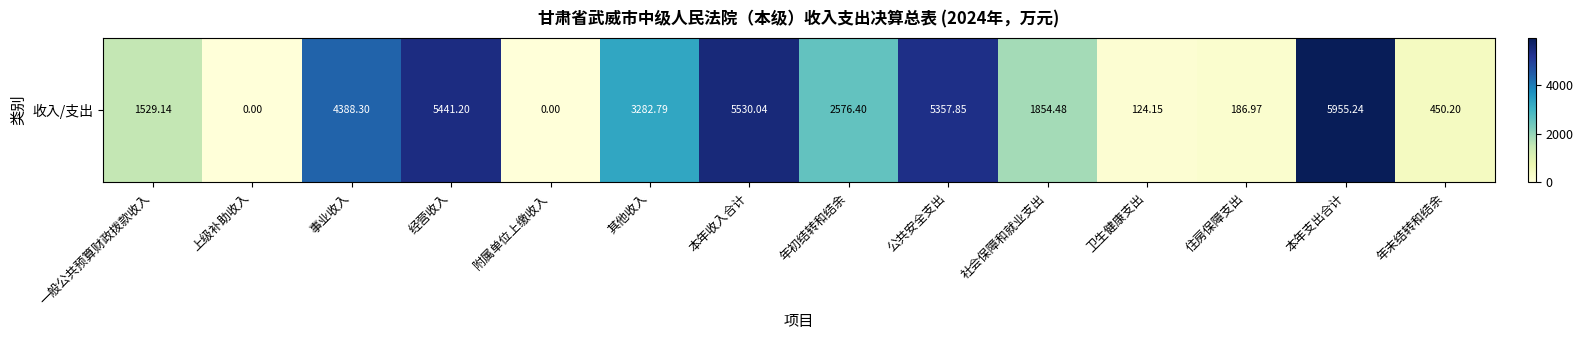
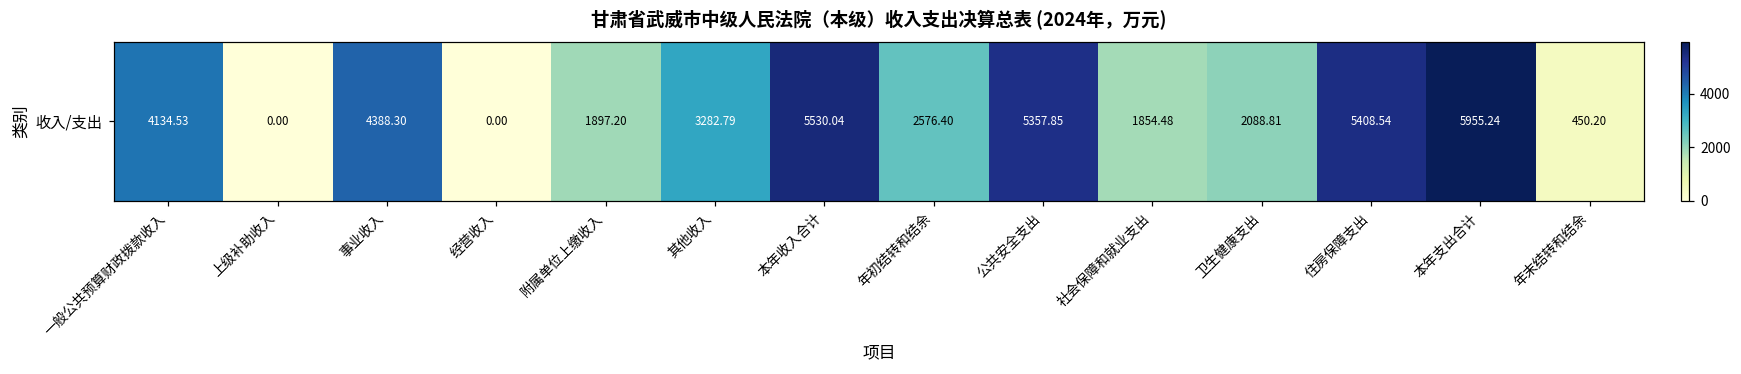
  {
    "收入/支出": {
-     "一般公共预算财政拨款收入": 1529.14,
+     "一般公共预算财政拨款收入": 4134.53,
      "上级补助收入": 0.00,
      "事业收入": 4388.30,
-     "经营收入": 5441.20,
-     "附属单位上缴收入": 0.00,
+     "经营收入": 0.00,
+     "附属单位上缴收入": 1897.20,
      "其他收入": 3282.79,
      "本年收入合计": 5530.04,
      "年初结转和结余": 2576.40,
      "公共安全支出": 5357.85,
      "社会保障和就业支出": 1854.48,
-     "卫生健康支出": 124.15,
-     "住房保障支出": 186.97,
+     "卫生健康支出": 2088.81,
+     "住房保障支出": 5408.54,
      "本年支出合计": 5955.24,
      "年末结转和结余": 450.20
    }
  }
